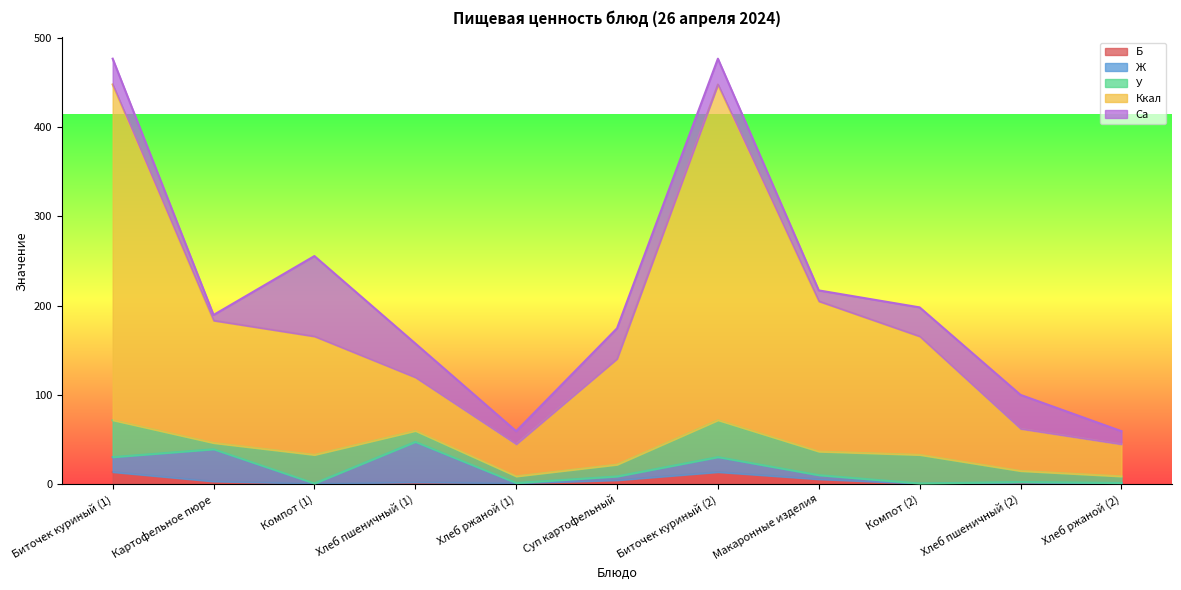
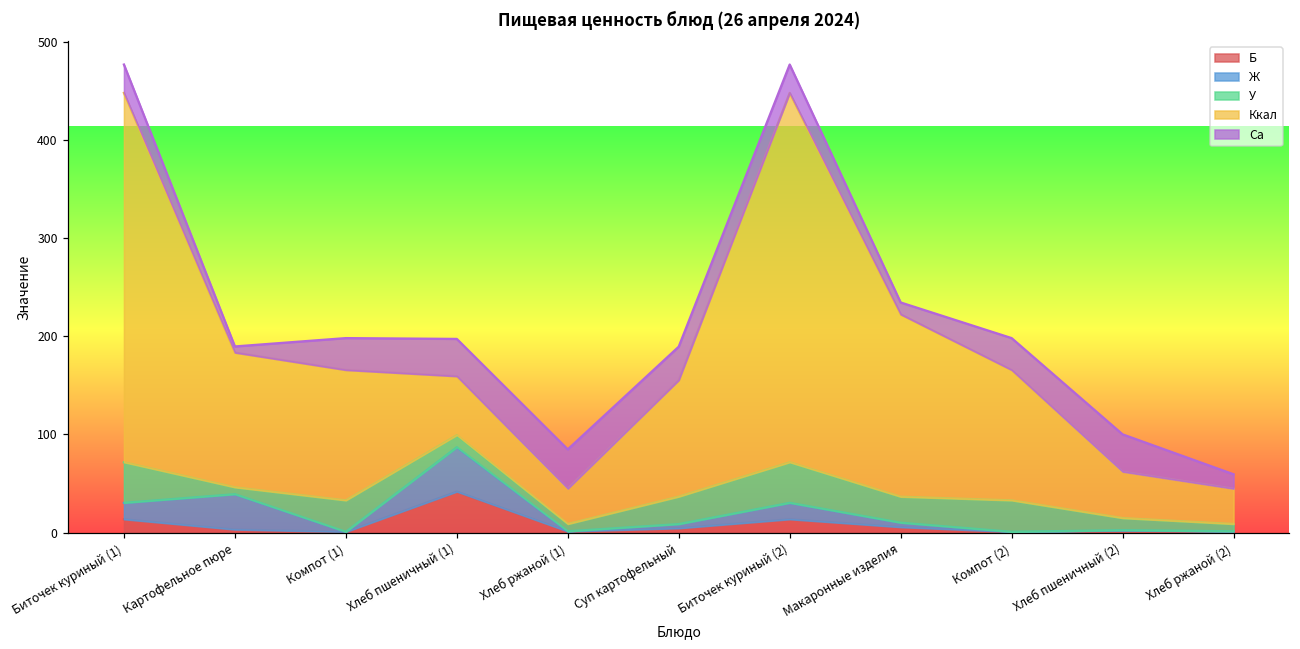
  {
    "Б": {
      "Биточек куриный (1)": 10,
      "Картофельное пюре": 0,
-     "Хлеб пшеничный (1)": 0,
+     "Хлеб пшеничный (1)": 40,
      "Суп картофельный": 0,
      "Биточек куриный (2)": 10,
      "Макаронные изделия": 10
    },
    "Ж": {
      "Биточек куриный (1)": 20,
      "Картофельное пюре": 40,
      "Хлеб пшеничный (1)": 50,
      "Суп картофельный": 0,
      "Биточек куриный (2)": 20,
      "Макаронные изделия": 0
    },
    "У": {
      "Биточек куриный (1)": 40,
      "Картофельное пюре": 10,
      "Компот (1)": 30,
      "Хлеб пшеничный (1)": 10,
      "Хлеб ржаной (1)": 10,
-     "Суп картофельный": 10,
+     "Суп картофельный": 30,
      "Биточек куриный (2)": 40,
      "Макаронные изделия": 30,
      "Компот (2)": 30,
      "Хлеб пшеничный (2)": 10,
      "Хлеб ржаной (2)": 10
    },
    "Ккал": {
      "Биточек куриный (1)": 380,
      "Картофельное пюре": 140,
      "Компот (1)": 130,
      "Хлеб пшеничный (1)": 60,
      "Хлеб ржаной (1)": 40,
      "Суп картофельный": 120,
      "Биточек куриный (2)": 380,
-     "Макаронные изделия": 170,
+     "Макаронные изделия": 190,
      "Компот (2)": 130,
      "Хлеб пшеничный (2)": 50,
      "Хлеб ржаной (2)": 40
    },
    "Ca": {
      "Биточек куриный (1)": 30,
      "Картофельное пюре": 10,
-     "Компот (1)": 90,
+     "Компот (1)": 30,
      "Хлеб пшеничный (1)": 40,
-     "Хлеб ржаной (1)": 10,
+     "Хлеб ржаной (1)": 40,
      "Суп картофельный": 30,
      "Биточек куриный (2)": 30,
      "Макаронные изделия": 10,
      "Компот (2)": 30,
      "Хлеб пшеничный (2)": 40,
      "Хлеб ржаной (2)": 10
    }
  }
